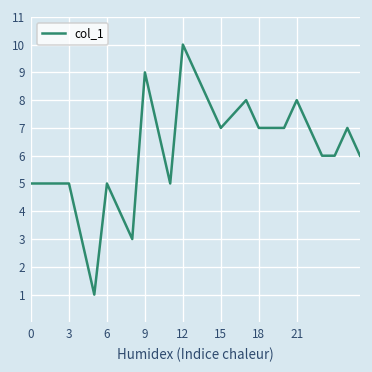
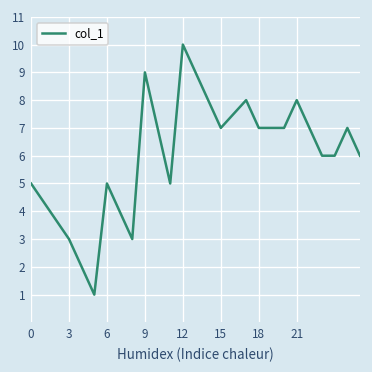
  {
    "0": 5,
-   "3": 5,
+   "3": 3,
    "6": 5,
    "9": 9,
    "12": 10,
    "15": 7,
    "18": 7,
    "21": 8
  }
